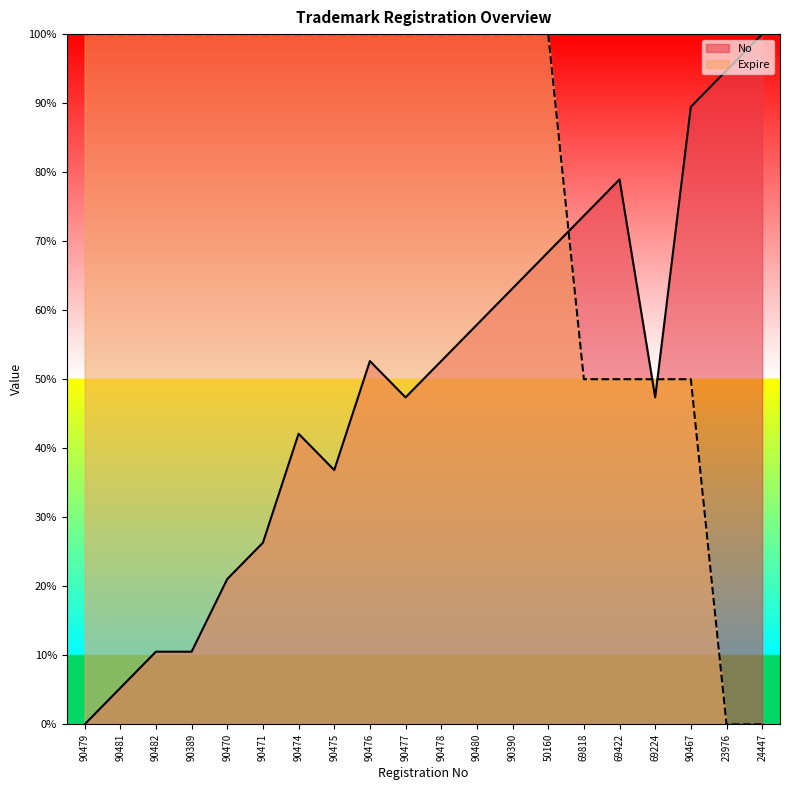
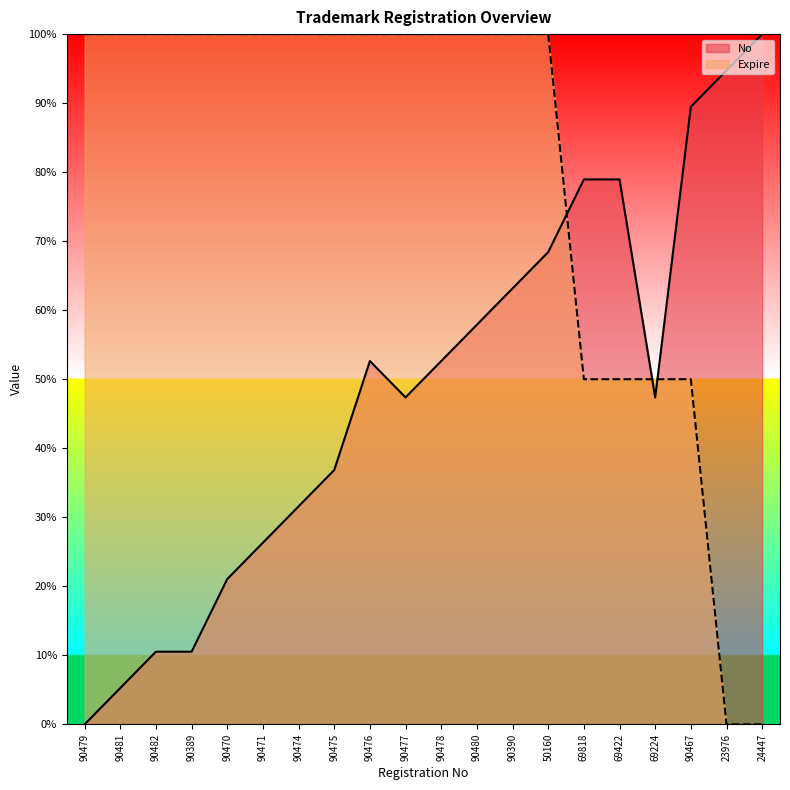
  {
    "No": {
      "90479": "0%",
      "90481": "5%",
      "90482": "11%",
      "90389": "11%",
      "90470": "21%",
      "90471": "26%",
-     "90474": "42%",
+     "90474": "32%",
      "90475": "37%",
      "90476": "53%",
      "90477": "47%",
      "90478": "53%",
      "90480": "58%",
      "90390": "63%",
      "50160": "68%",
-     "69818": "74%",
+     "69818": "79%",
      "69422": "79%",
      "69224": "47%",
      "90467": "89%",
      "24447": "100%"
    },
    "Expire": {
      "90479": "100%",
      "90481": "100%",
      "90482": "100%",
      "90389": "100%",
      "90470": "100%",
      "90471": "100%",
      "90474": "100%",
      "90475": "100%",
      "90476": "100%",
      "90477": "100%",
      "90478": "100%",
      "90480": "100%",
      "90390": "100%",
      "50160": "100%",
      "69818": "50%",
      "69422": "50%",
      "69224": "50%",
      "90467": "50%",
      "23976": "0%",
      "24447": "0%"
    }
  }
